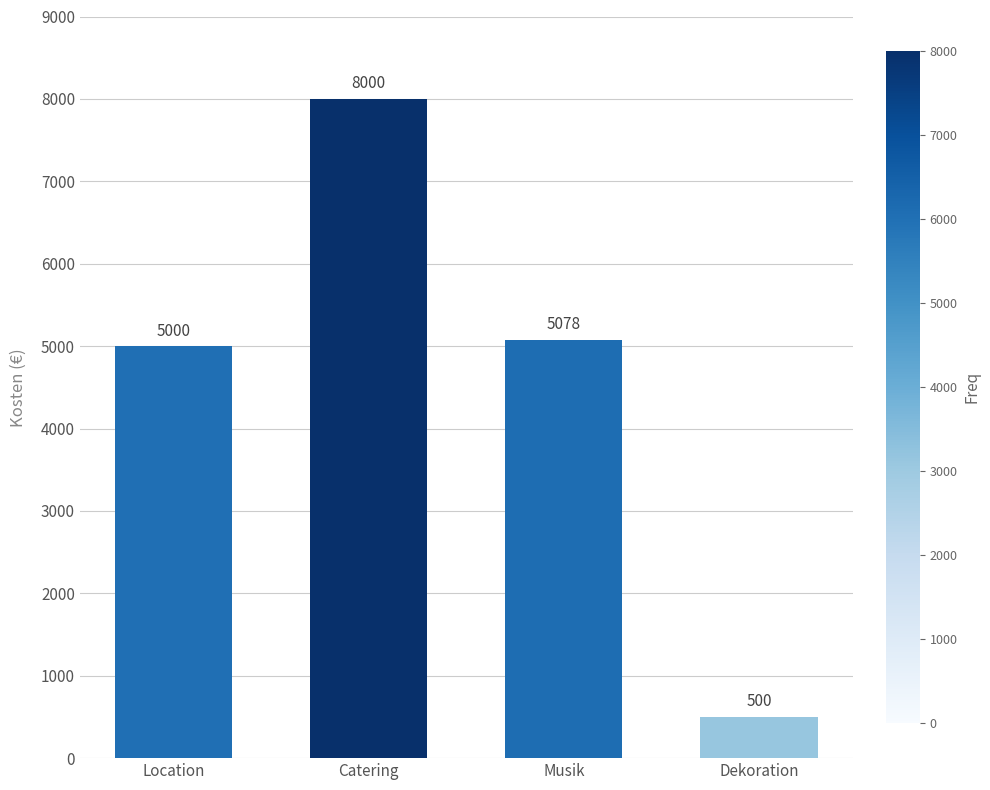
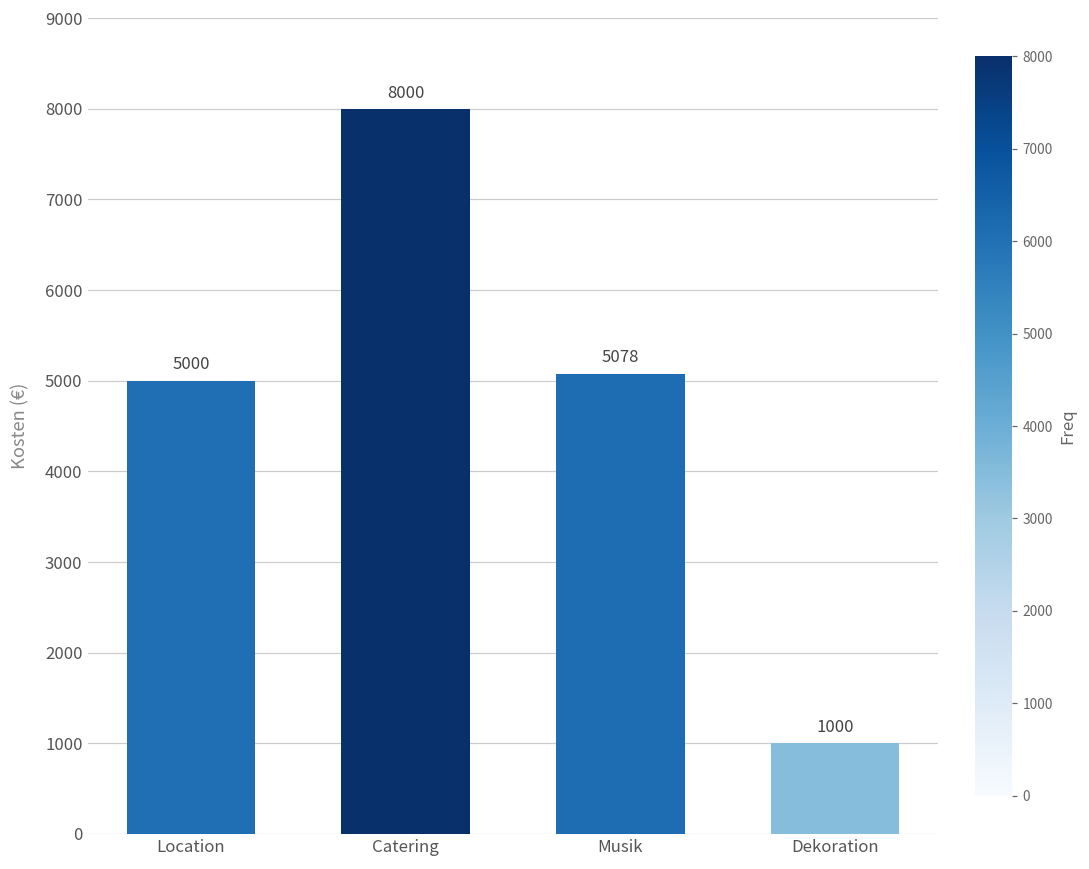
  {
    "Location": 5000,
    "Catering": 8000,
    "Musik": 5078,
-   "Dekoration": 500
+   "Dekoration": 1000
  }
